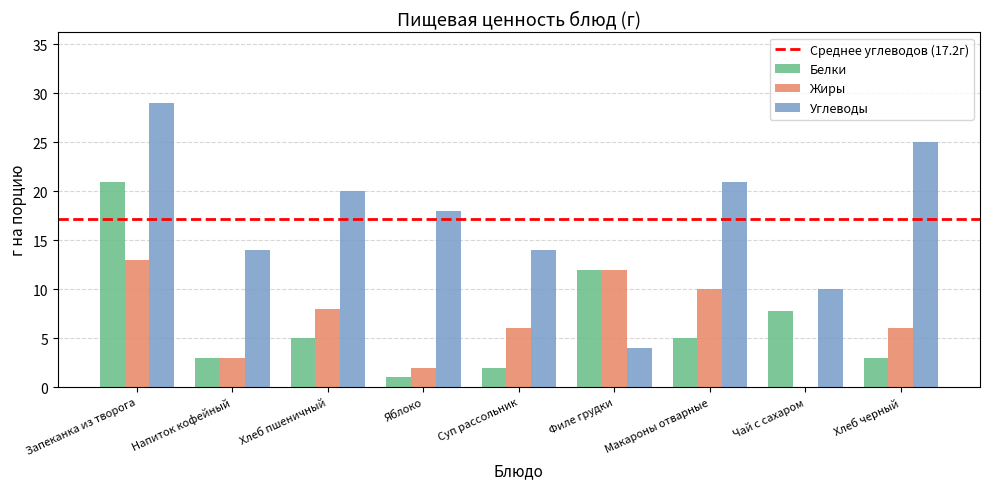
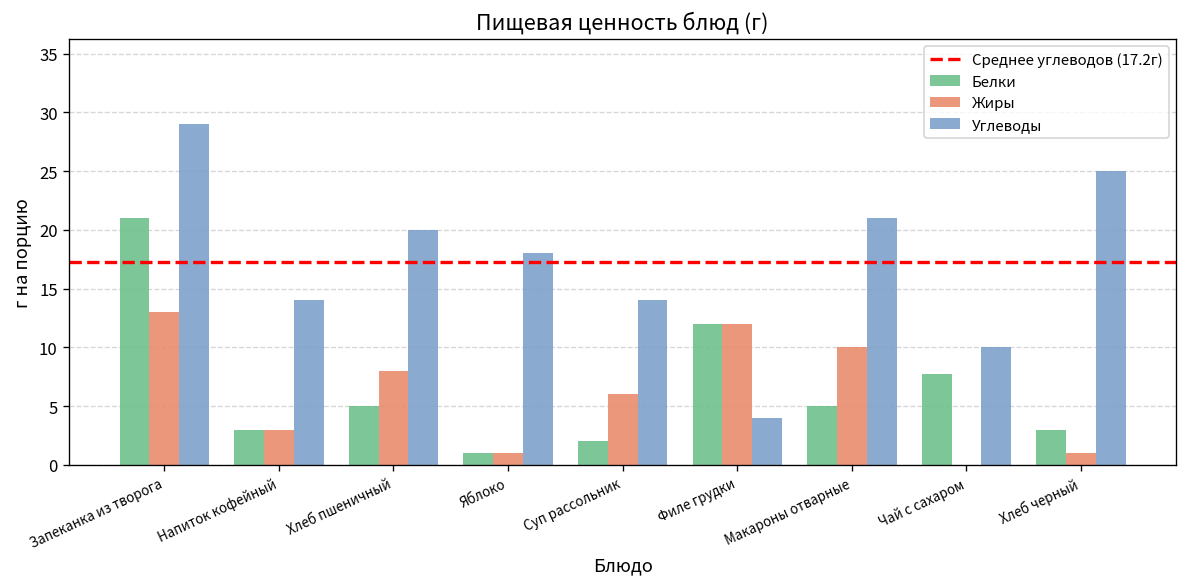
  {
    "Белки": {
      "Запеканка из творога": 21,
      "Напиток кофейный": 3,
      "Хлеб пшеничный": 5,
      "Яблоко": 1,
      "Суп рассольник": 2,
      "Филе грудки": 12,
      "Макароны отварные": 5,
      "Чай с сахаром": 8,
      "Хлеб черный": 3
    },
    "Жиры": {
      "Запеканка из творога": 13,
      "Напиток кофейный": 3,
      "Хлеб пшеничный": 8,
-     "Яблоко": 2,
+     "Яблоко": 1,
      "Суп рассольник": 6,
      "Филе грудки": 12,
      "Макароны отварные": 10,
-     "Хлеб черный": 6
+     "Хлеб черный": 1
    },
    "Углеводы": {
      "Запеканка из творога": 29,
      "Напиток кофейный": 14,
      "Хлеб пшеничный": 20,
      "Яблоко": 18,
      "Суп рассольник": 14,
      "Филе грудки": 4,
      "Макароны отварные": 21,
      "Чай с сахаром": 10,
      "Хлеб черный": 25
    }
  }
